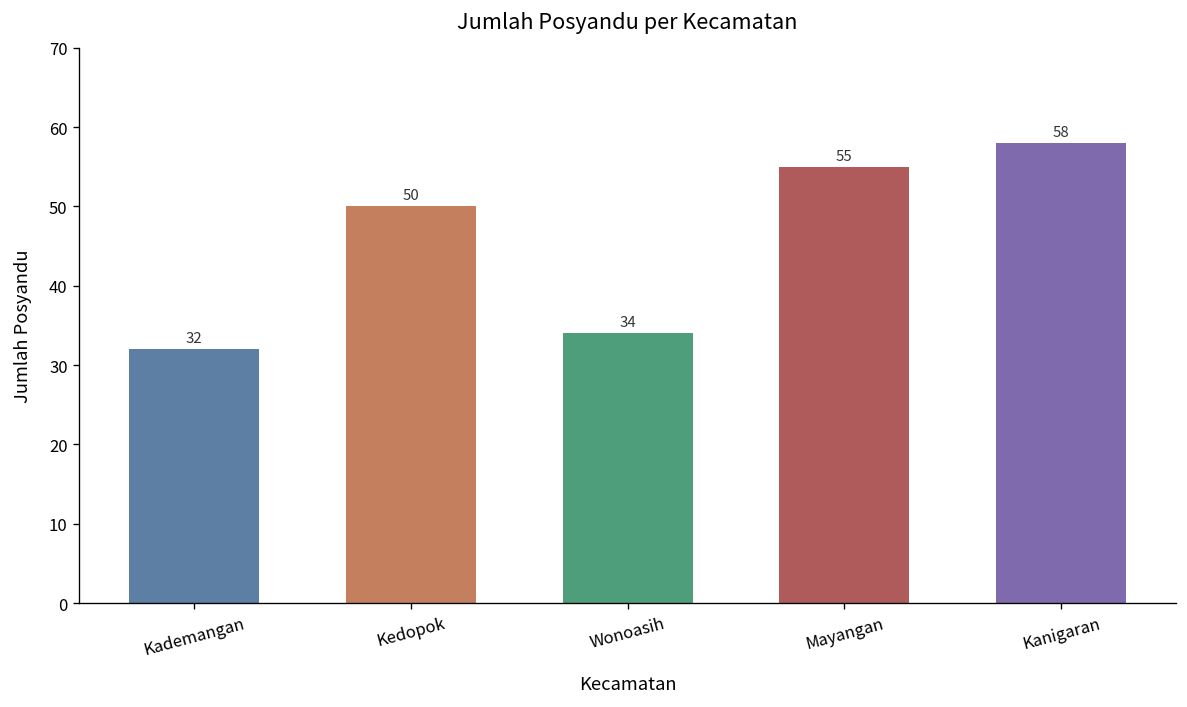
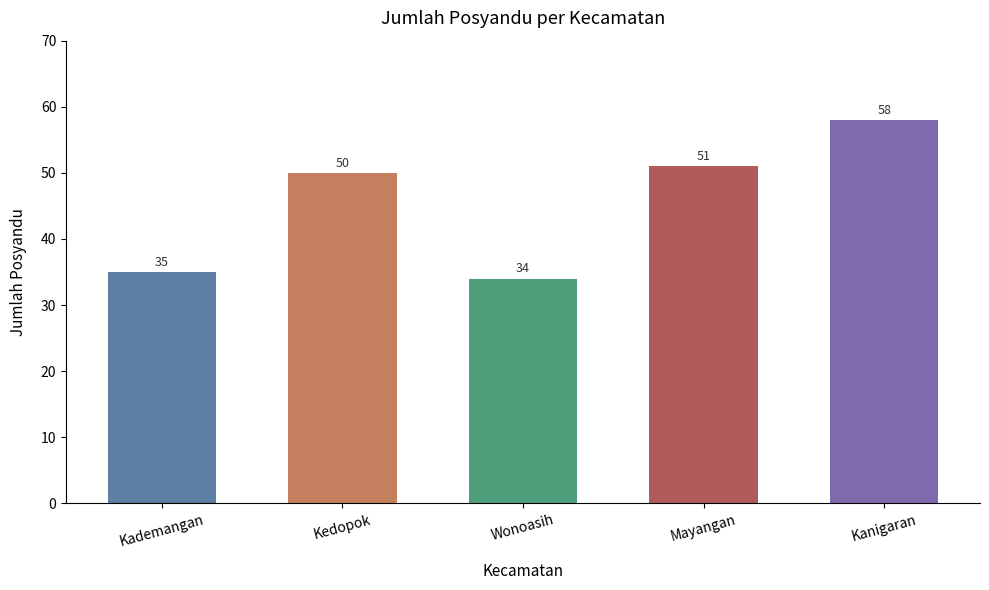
  {
-   "Kademangan": 32,
+   "Kademangan": 35,
    "Kedopok": 50,
    "Wonoasih": 34,
-   "Mayangan": 55,
+   "Mayangan": 51,
    "Kanigaran": 58
  }
